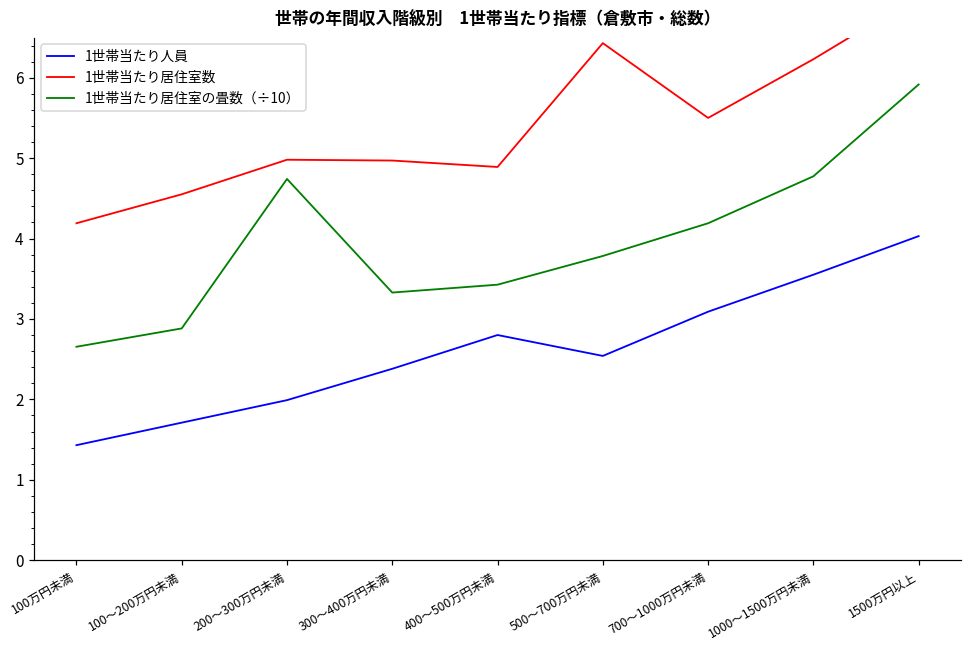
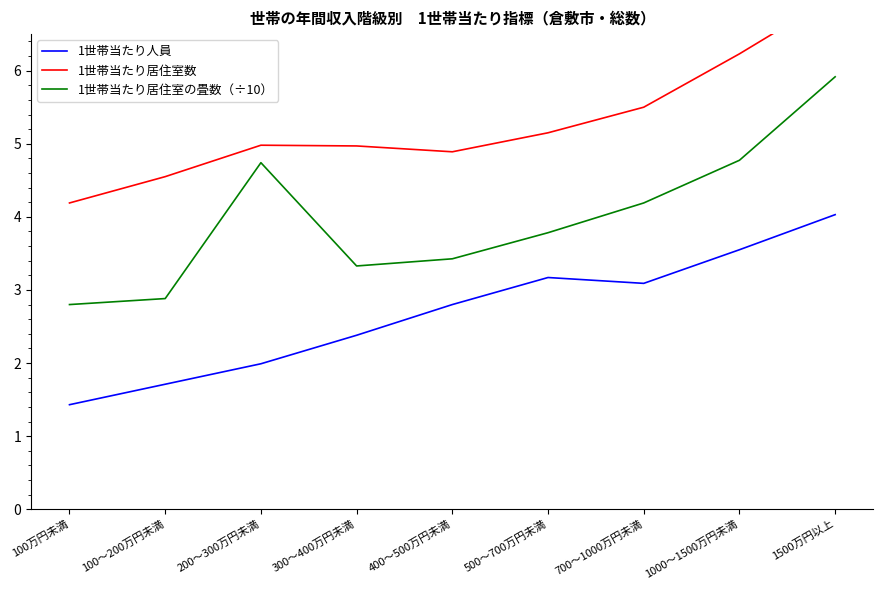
  {
    "1世帯当たり人員": {
      "100万円未満": 1.4,
      "100～200万円未満": 1.7,
      "200～300万円未満": 2.0,
      "300～400万円未満": 2.4,
      "400～500万円未満": 2.8,
-     "500～700万円未満": 2.5,
+     "500～700万円未満": 3.2,
      "700～1000万円未満": 3.1,
      "1000～1500万円未満": 3.6,
      "1500万円以上": 4.0
    },
    "1世帯当たり居住室数": {
      "100万円未満": 4.2,
      "100～200万円未満": 4.6,
      "200～300万円未満": 5.0,
      "300～400万円未満": 5.0,
      "400～500万円未満": 4.9,
-     "500～700万円未満": 6.4,
+     "500～700万円未満": 5.2,
      "700～1000万円未満": 5.5,
      "1000～1500万円未満": 6.2
    },
    "1世帯当たり居住室の畳数（÷10）": {
-     "100万円未満": 2.7,
+     "100万円未満": 2.8,
      "100～200万円未満": 2.9,
      "200～300万円未満": 4.7,
      "300～400万円未満": 3.3,
      "400～500万円未満": 3.4,
      "500～700万円未満": 3.8,
      "700～1000万円未満": 4.2,
      "1000～1500万円未満": 4.8,
      "1500万円以上": 5.9
    }
  }
